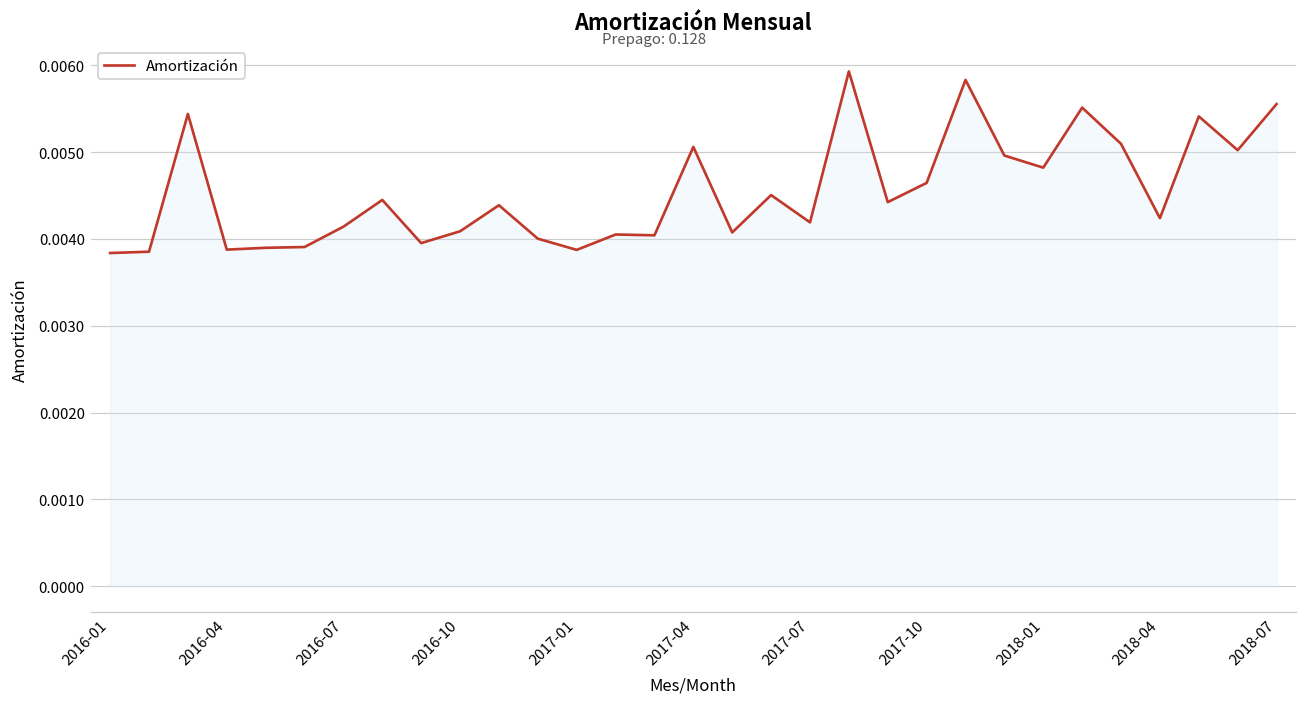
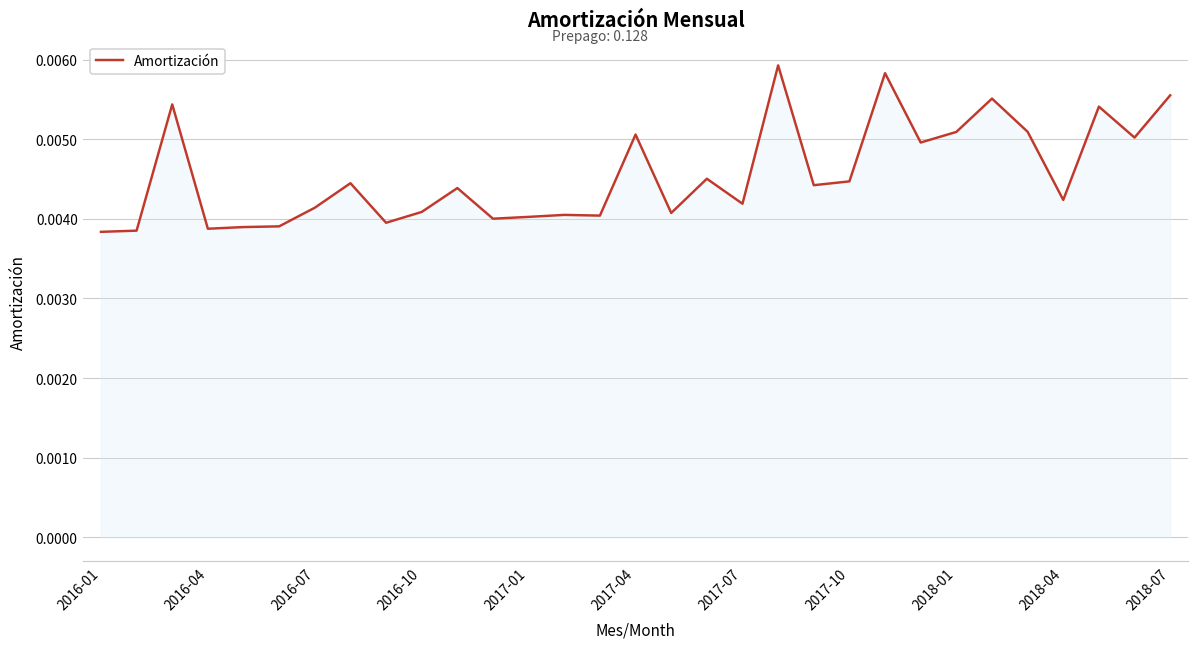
  {
    "2016-01": 0.0038,
    "2016-04": 0.0039,
    "2016-07": 0.0041,
    "2016-10": 0.0041,
-   "2017-01": 0.0039,
+   "2017-01": 0.0040,
    "2017-04": 0.0051,
    "2017-07": 0.0042,
-   "2017-10": 0.0046,
-   "2018-01": 0.0048,
+   "2017-10": 0.0045,
+   "2018-01": 0.0051,
    "2018-04": 0.0042,
    "2018-07": 0.0056
  }
